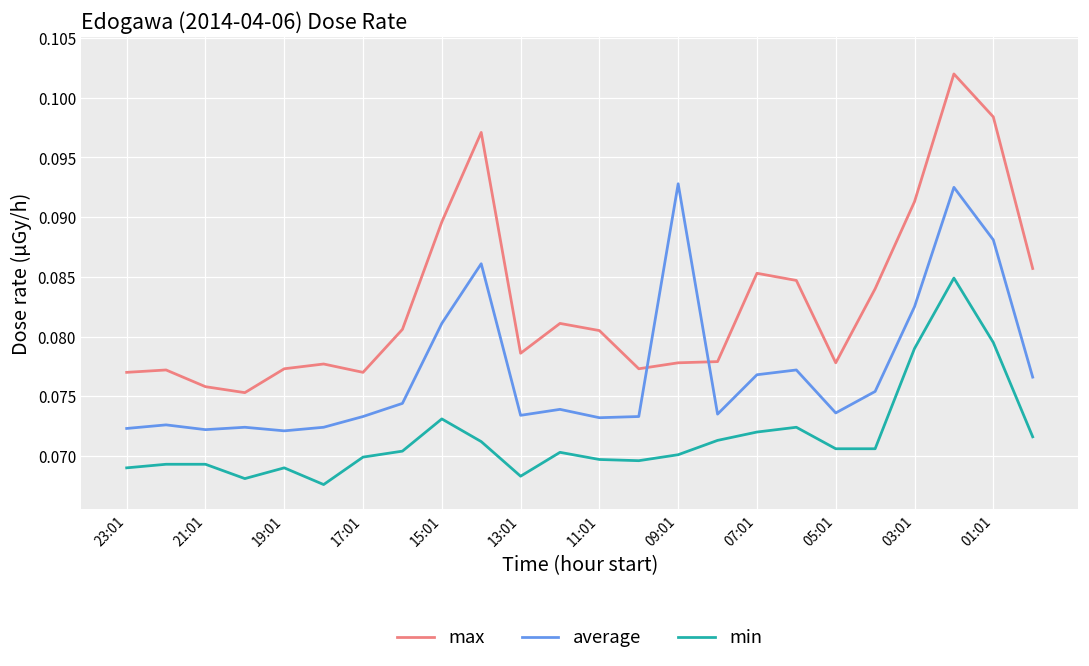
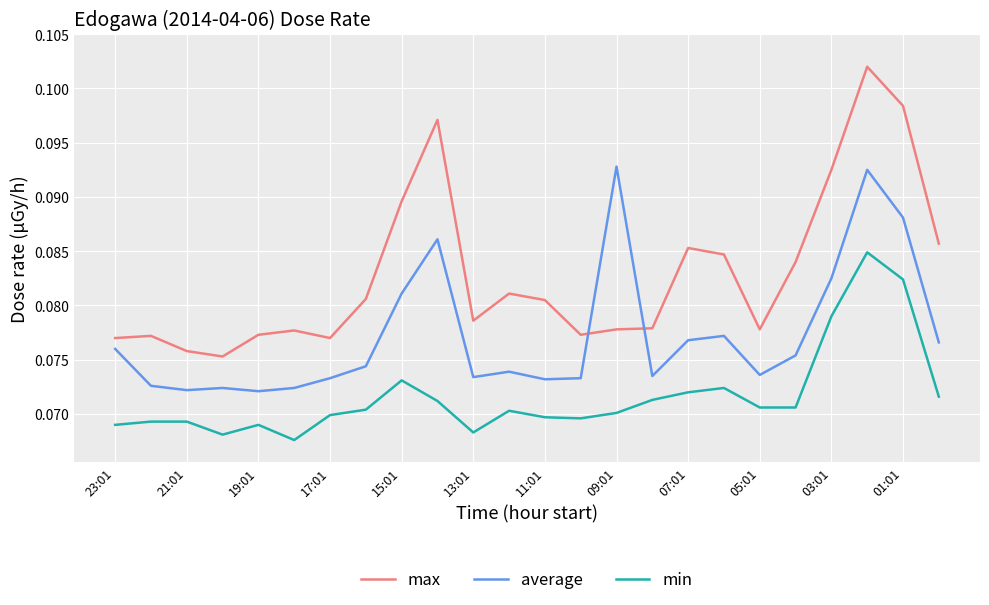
  {
    "max": {
      "23:01": 0.0770,
      "21:01": 0.0758,
      "19:01": 0.0773,
      "17:01": 0.0770,
      "15:01": 0.0896,
      "13:01": 0.0786,
      "11:01": 0.0805,
      "09:01": 0.0778,
      "07:01": 0.0853,
      "05:01": 0.0778,
-     "03:01": 0.0913,
+     "03:01": 0.0925,
      "01:01": 0.0984
    },
    "average": {
-     "23:01": 0.0723,
+     "23:01": 0.0760,
      "21:01": 0.0722,
      "19:01": 0.0721,
      "17:01": 0.0733,
      "15:01": 0.0811,
      "13:01": 0.0734,
      "11:01": 0.0732,
      "09:01": 0.0928,
      "07:01": 0.0768,
      "05:01": 0.0736,
      "03:01": 0.0825,
      "01:01": 0.0881
    },
    "min": {
      "23:01": 0.0690,
      "21:01": 0.0693,
      "19:01": 0.0690,
      "17:01": 0.0699,
      "15:01": 0.0731,
      "13:01": 0.0683,
      "11:01": 0.0697,
      "09:01": 0.0701,
      "07:01": 0.0720,
      "05:01": 0.0706,
      "03:01": 0.0790,
-     "01:01": 0.0795
+     "01:01": 0.0824
    }
  }
